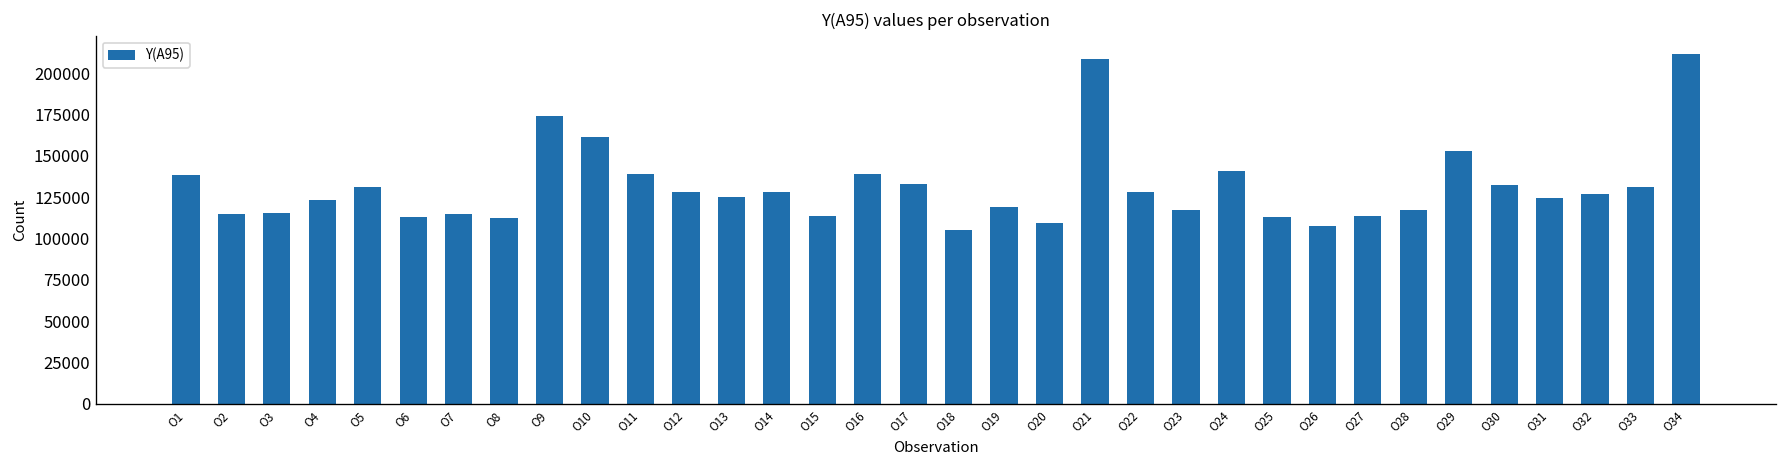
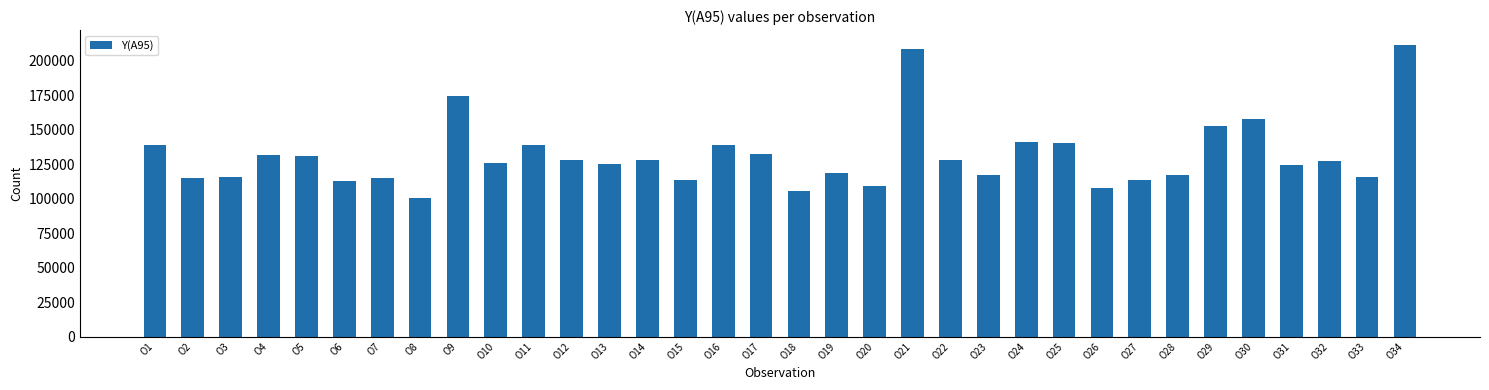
  {
    "O1": 139000,
    "O2": 115000,
    "O3": 116000,
-   "O4": 123000,
+   "O4": 132000,
    "O5": 131000,
    "O6": 113000,
    "O7": 115000,
-   "O8": 113000,
+   "O8": 100000,
    "O9": 174000,
-   "O10": 161000,
+   "O10": 126000,
    "O11": 139000,
    "O12": 128000,
    "O13": 125000,
    "O14": 128000,
    "O15": 114000,
    "O16": 139000,
    "O17": 133000,
    "O18": 105000,
    "O19": 119000,
    "O20": 110000,
    "O21": 209000,
    "O22": 128000,
    "O23": 117000,
    "O24": 141000,
-   "O25": 113000,
+   "O25": 141000,
    "O26": 108000,
    "O27": 114000,
    "O28": 117000,
    "O29": 153000,
-   "O30": 132000,
+   "O30": 158000,
    "O31": 124000,
    "O32": 127000,
-   "O33": 131000,
+   "O33": 116000,
    "O34": 212000
  }
